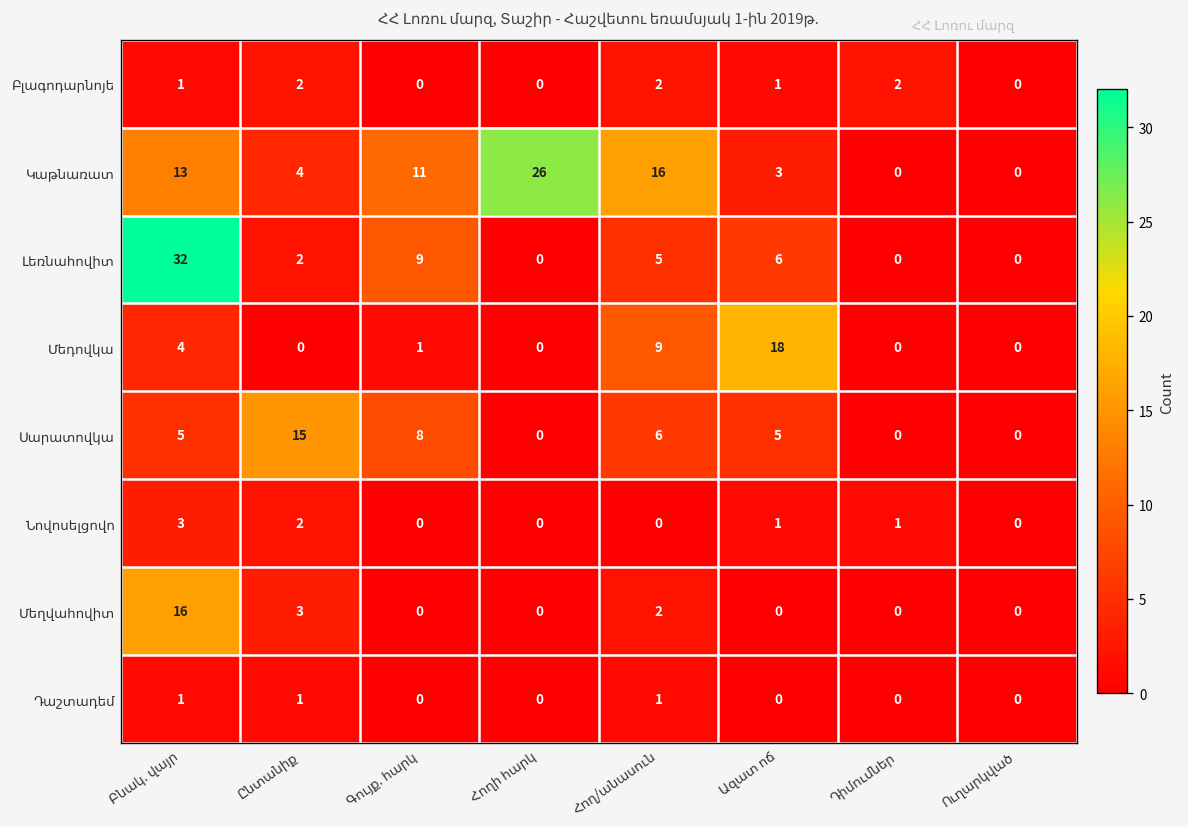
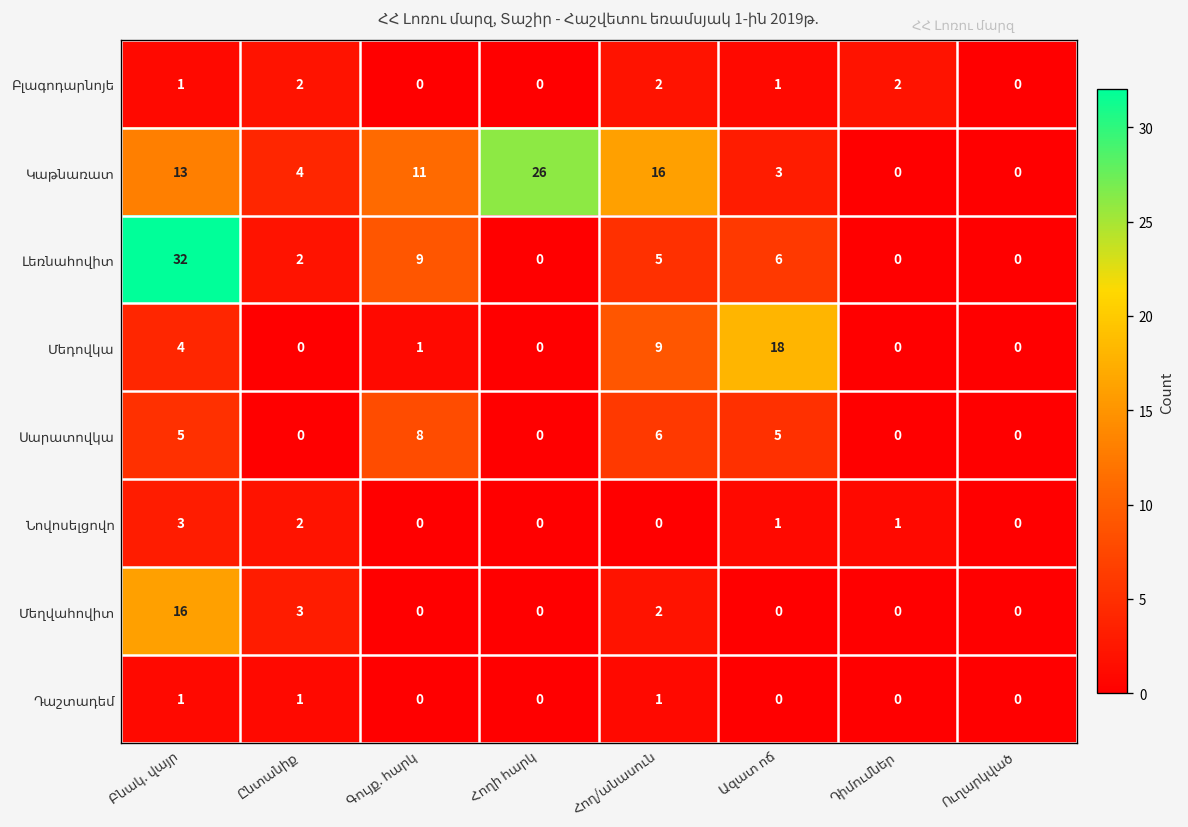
  {
    "Բլագոդարնոյե": {
      "Բնակ. վայր": 1,
      "Ընտանիք": 2,
      "Գույք. հարկ": 0,
      "Հողի հարկ": 0,
      "Հող/անասուն": 2,
      "Ազատ ոճ": 1,
      "Դիմումներ": 2,
      "Ուղարկված": 0
    },
    "Կաթնառատ": {
      "Բնակ. վայր": 13,
      "Ընտանիք": 4,
      "Գույք. հարկ": 11,
      "Հողի հարկ": 26,
      "Հող/անասուն": 16,
      "Ազատ ոճ": 3,
      "Դիմումներ": 0,
      "Ուղարկված": 0
    },
    "Լեռնահովիտ": {
      "Բնակ. վայր": 32,
      "Ընտանիք": 2,
      "Գույք. հարկ": 9,
      "Հողի հարկ": 0,
      "Հող/անասուն": 5,
      "Ազատ ոճ": 6,
      "Դիմումներ": 0,
      "Ուղարկված": 0
    },
    "Մեդովկա": {
      "Բնակ. վայր": 4,
      "Ընտանիք": 0,
      "Գույք. հարկ": 1,
      "Հողի հարկ": 0,
      "Հող/անասուն": 9,
      "Ազատ ոճ": 18,
      "Դիմումներ": 0,
      "Ուղարկված": 0
    },
    "Սարատովկա": {
      "Բնակ. վայր": 5,
-     "Ընտանիք": 15,
+     "Ընտանիք": 0,
      "Գույք. հարկ": 8,
      "Հողի հարկ": 0,
      "Հող/անասուն": 6,
      "Ազատ ոճ": 5,
      "Դիմումներ": 0,
      "Ուղարկված": 0
    },
    "Նովոսելցովո": {
      "Բնակ. վայր": 3,
      "Ընտանիք": 2,
      "Գույք. հարկ": 0,
      "Հողի հարկ": 0,
      "Հող/անասուն": 0,
      "Ազատ ոճ": 1,
      "Դիմումներ": 1,
      "Ուղարկված": 0
    },
    "Մեղվահովիտ": {
      "Բնակ. վայր": 16,
      "Ընտանիք": 3,
      "Գույք. հարկ": 0,
      "Հողի հարկ": 0,
      "Հող/անասուն": 2,
      "Ազատ ոճ": 0,
      "Դիմումներ": 0,
      "Ուղարկված": 0
    },
    "Դաշտադեմ": {
      "Բնակ. վայր": 1,
      "Ընտանիք": 1,
      "Գույք. հարկ": 0,
      "Հողի հարկ": 0,
      "Հող/անասուն": 1,
      "Ազատ ոճ": 0,
      "Դիմումներ": 0,
      "Ուղարկված": 0
    }
  }
